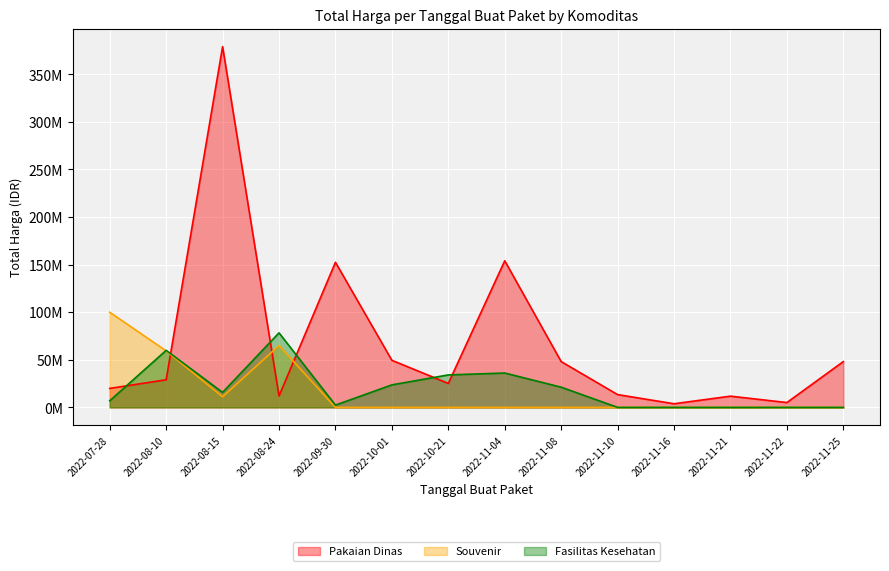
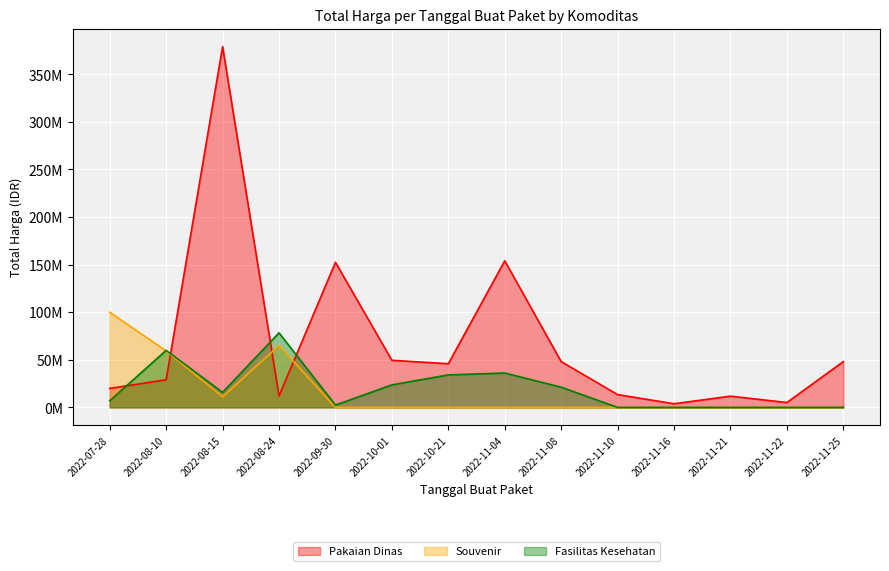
  {
    "Pakaian Dinas": {
      "2022-07-28": 20000000,
      "2022-08-10": 30000000,
      "2022-08-15": 380000000,
      "2022-08-24": 10000000,
      "2022-09-30": 150000000,
      "2022-10-01": 50000000,
-     "2022-10-21": 30000000,
+     "2022-10-21": 50000000,
      "2022-11-04": 150000000,
      "2022-11-08": 50000000,
      "2022-11-10": 10000000,
      "2022-11-16": 0,
      "2022-11-21": 10000000,
      "2022-11-22": 10000000,
      "2022-11-25": 50000000
    },
    "Souvenir": {
      "2022-07-28": 100000000,
      "2022-08-15": 10000000,
      "2022-08-24": 70000000,
      "2022-10-01": 0,
      "2022-10-21": 0,
      "2022-11-04": 0,
      "2022-11-08": 0
    },
    "Fasilitas Kesehatan": {
      "2022-07-28": 10000000,
      "2022-08-15": 20000000,
      "2022-08-24": 80000000,
      "2022-10-01": 20000000,
      "2022-10-21": 30000000,
      "2022-11-04": 40000000,
      "2022-11-08": 20000000
    }
  }
